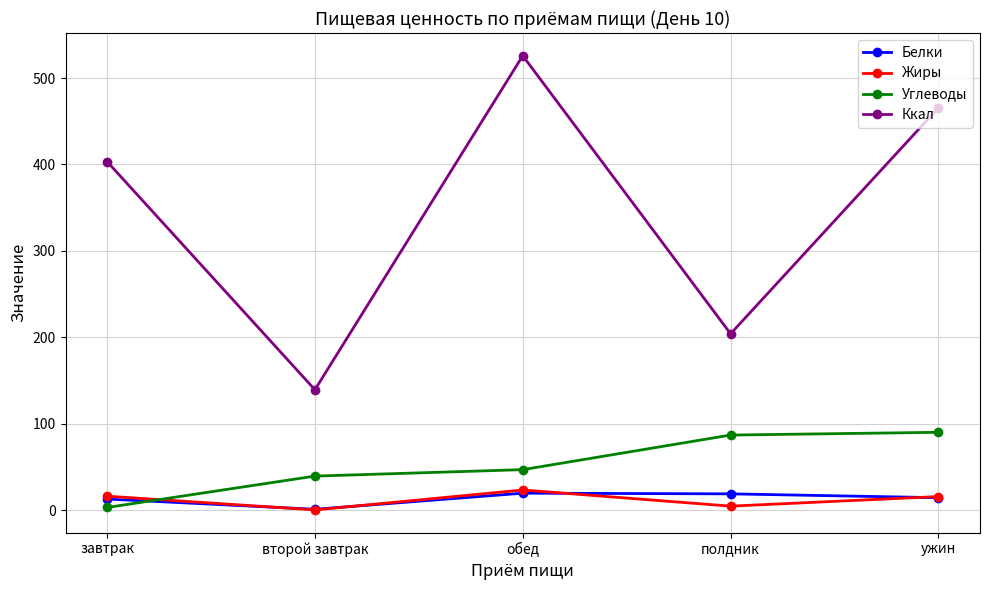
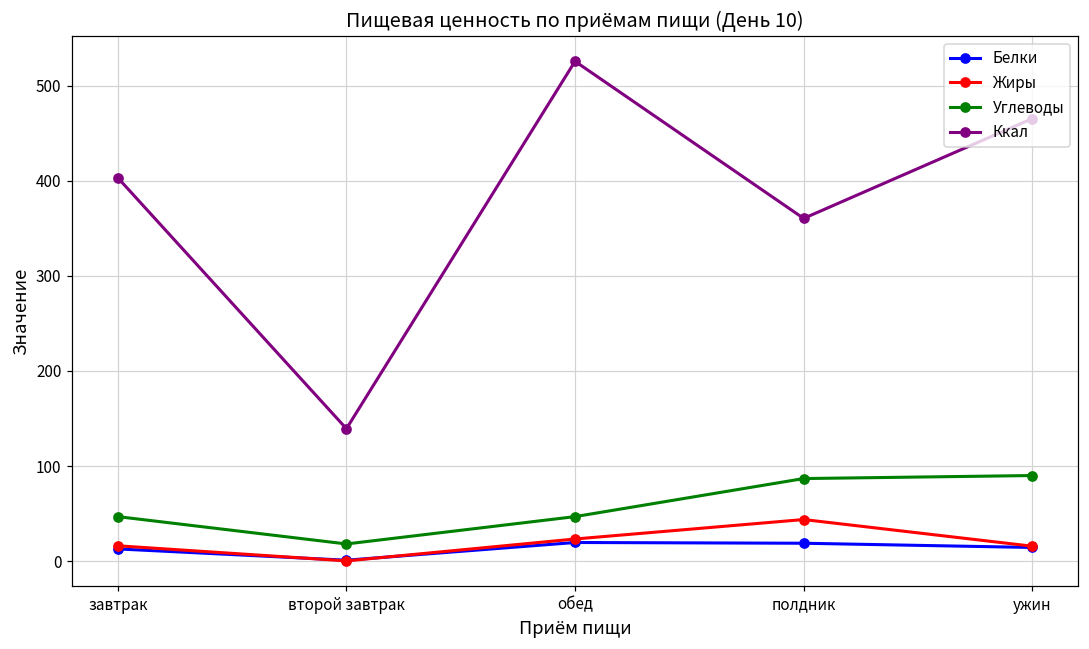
  {
    "Белки": {
      "завтрак": 10,
      "обед": 20,
      "полдник": 20
    },
    "Жиры": {
      "завтрак": 20,
      "обед": 20,
-     "полдник": 0
+     "полдник": 40
    },
    "Углеводы": {
-     "завтрак": 0,
-     "второй завтрак": 40,
+     "завтрак": 50,
+     "второй завтрак": 20,
      "обед": 50,
      "полдник": 90,
      "ужин": 90
    },
    "Ккал": {
      "завтрак": 400,
      "второй завтрак": 140,
      "обед": 530,
-     "полдник": 200
+     "полдник": 360
    }
  }
